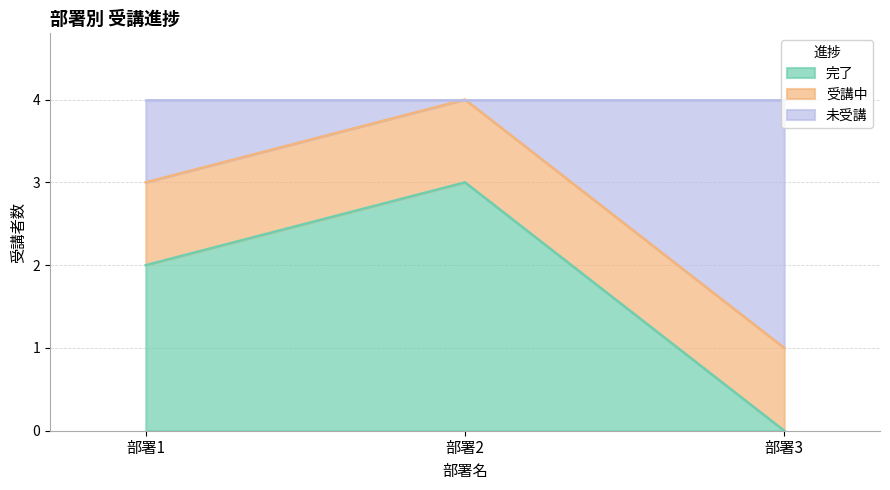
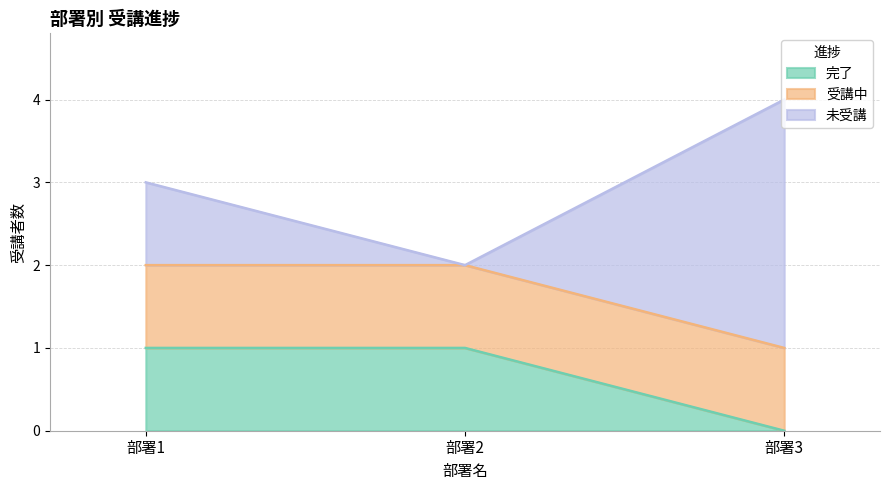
  {
    "完了": {
-     "部署1": 2,
-     "部署2": 3,
+     "部署1": 1,
+     "部署2": 1,
      "部署3": 0
    },
    "受講中": {
      "部署1": 1,
      "部署3": 1
    },
    "未受講": {
      "部署1": 1
    }
  }
